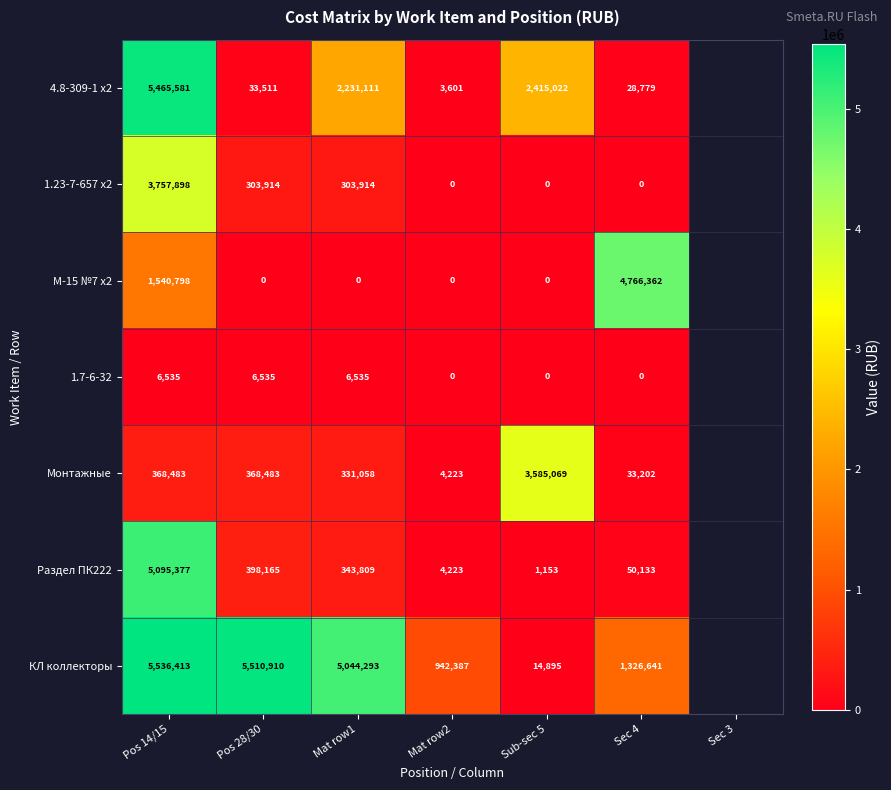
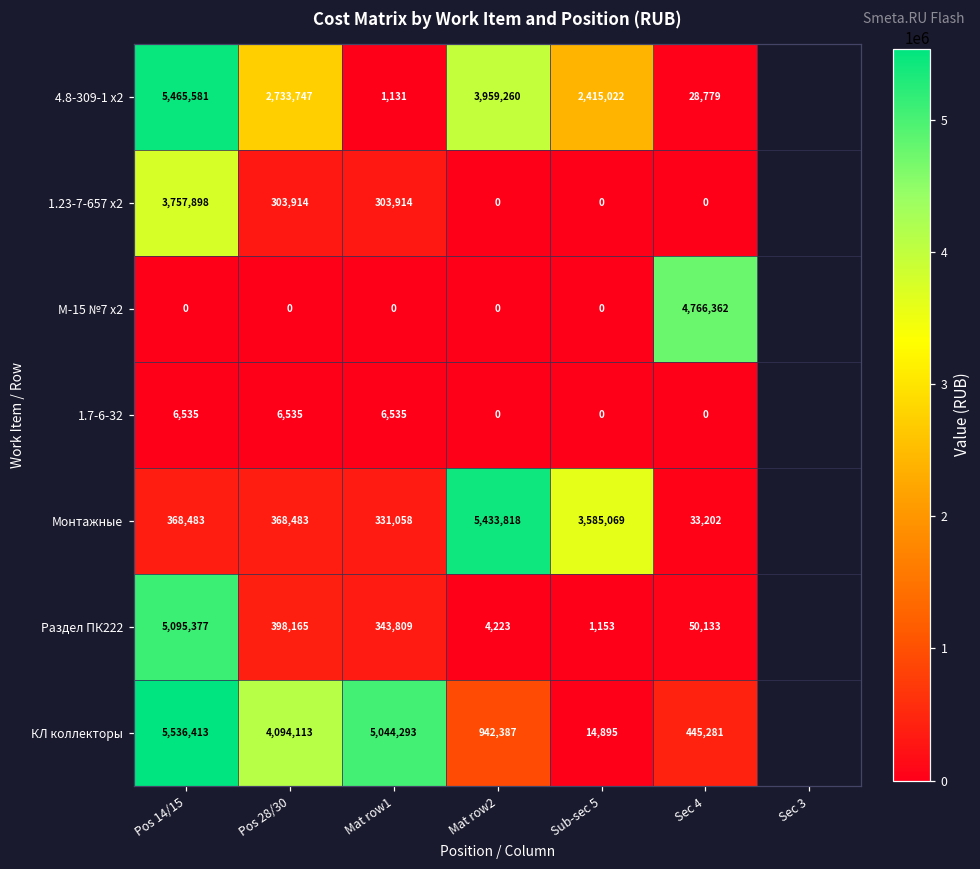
  {
    "4.8-309-1 x2": {
      "Pos 14/15": "5,465,581",
-     "Pos 28/30": "33,511",
-     "Mat row1": "2,231,111",
-     "Mat row2": "3,601",
+     "Pos 28/30": "2,733,747",
+     "Mat row1": "1,131",
+     "Mat row2": "3,959,260",
      "Sub-sec 5": "2,415,022",
      "Sec 4": "28,779"
    },
    "1.23-7-657 x2": {
      "Pos 14/15": "3,757,898",
      "Pos 28/30": "303,914",
      "Mat row1": "303,914",
      "Mat row2": "0",
      "Sub-sec 5": "0",
      "Sec 4": "0"
    },
    "М-15 №7 x2": {
-     "Pos 14/15": "1,540,798",
+     "Pos 14/15": "0",
      "Pos 28/30": "0",
      "Mat row1": "0",
      "Mat row2": "0",
      "Sub-sec 5": "0",
      "Sec 4": "4,766,362"
    },
    "1.7-6-32": {
      "Pos 14/15": "6,535",
      "Pos 28/30": "6,535",
      "Mat row1": "6,535",
      "Mat row2": "0",
      "Sub-sec 5": "0",
      "Sec 4": "0"
    },
    "Монтажные": {
      "Pos 14/15": "368,483",
      "Pos 28/30": "368,483",
      "Mat row1": "331,058",
-     "Mat row2": "4,223",
+     "Mat row2": "5,433,818",
      "Sub-sec 5": "3,585,069",
      "Sec 4": "33,202"
    },
    "Раздел ПК222": {
      "Pos 14/15": "5,095,377",
      "Pos 28/30": "398,165",
      "Mat row1": "343,809",
      "Mat row2": "4,223",
      "Sub-sec 5": "1,153",
      "Sec 4": "50,133"
    },
    "КЛ коллекторы": {
      "Pos 14/15": "5,536,413",
-     "Pos 28/30": "5,510,910",
+     "Pos 28/30": "4,094,113",
      "Mat row1": "5,044,293",
      "Mat row2": "942,387",
      "Sub-sec 5": "14,895",
-     "Sec 4": "1,326,641"
+     "Sec 4": "445,281"
    }
  }
